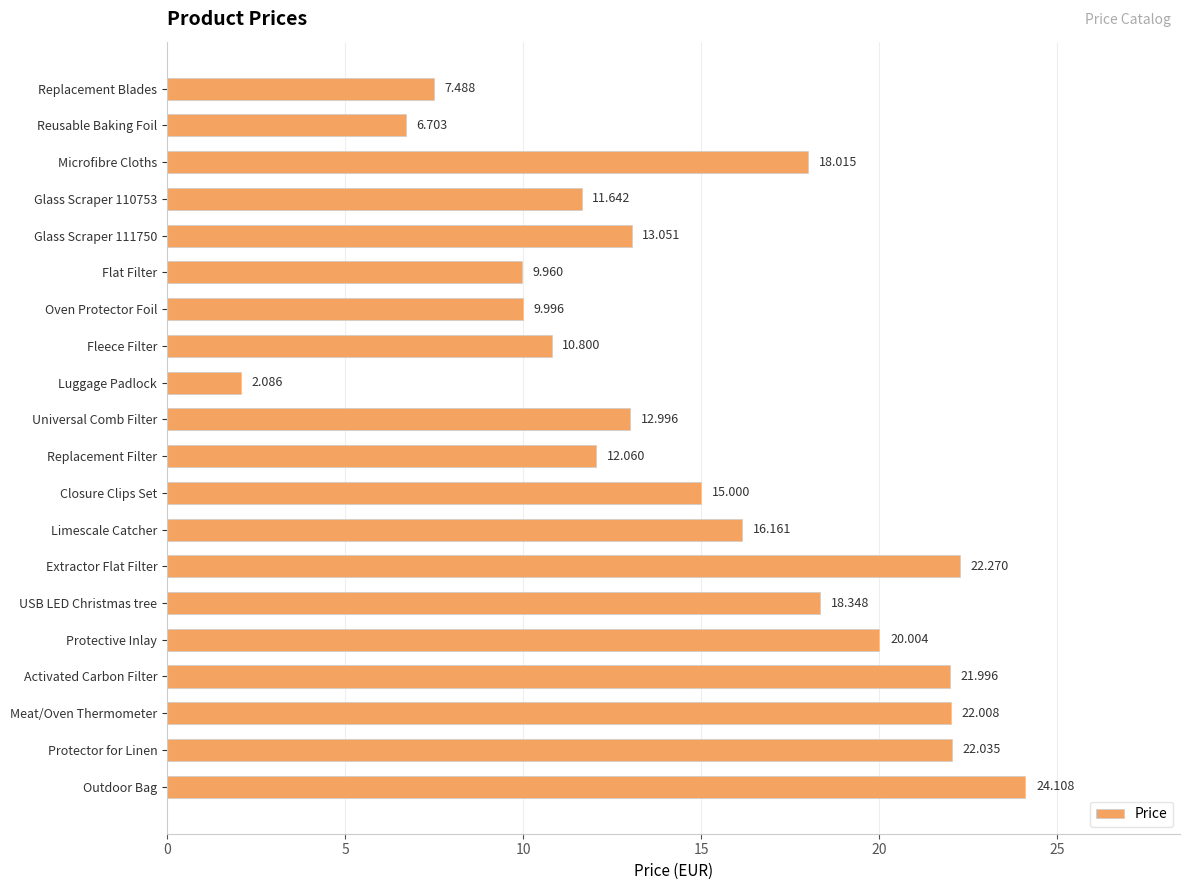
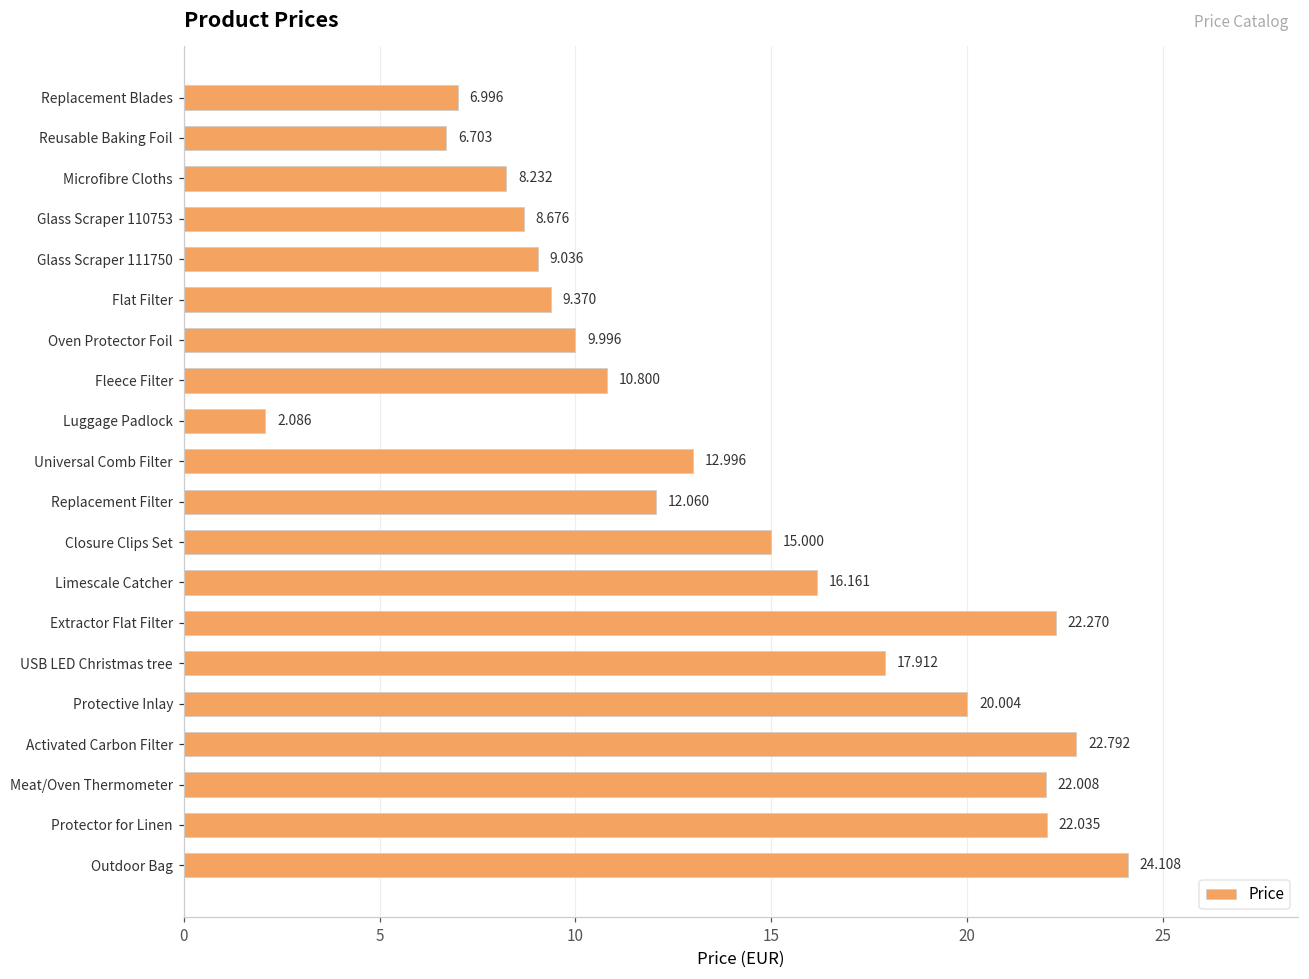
  {
-   "Replacement Blades": 7.488,
+   "Replacement Blades": 6.996,
    "Reusable Baking Foil": 6.703,
-   "Microfibre Cloths": 18.015,
-   "Glass Scraper 110753": 11.642,
-   "Glass Scraper 111750": 13.051,
-   "Flat Filter": 9.960,
+   "Microfibre Cloths": 8.232,
+   "Glass Scraper 110753": 8.676,
+   "Glass Scraper 111750": 9.036,
+   "Flat Filter": 9.370,
    "Oven Protector Foil": 9.996,
    "Fleece Filter": 10.800,
    "Luggage Padlock": 2.086,
    "Universal Comb Filter": 12.996,
    "Replacement Filter": 12.060,
    "Closure Clips Set": 15.000,
    "Limescale Catcher": 16.161,
    "Extractor Flat Filter": 22.270,
-   "USB LED Christmas tree": 18.348,
+   "USB LED Christmas tree": 17.912,
    "Protective Inlay": 20.004,
-   "Activated Carbon Filter": 21.996,
+   "Activated Carbon Filter": 22.792,
    "Meat/Oven Thermometer": 22.008,
    "Protector for Linen": 22.035,
    "Outdoor Bag": 24.108
  }
